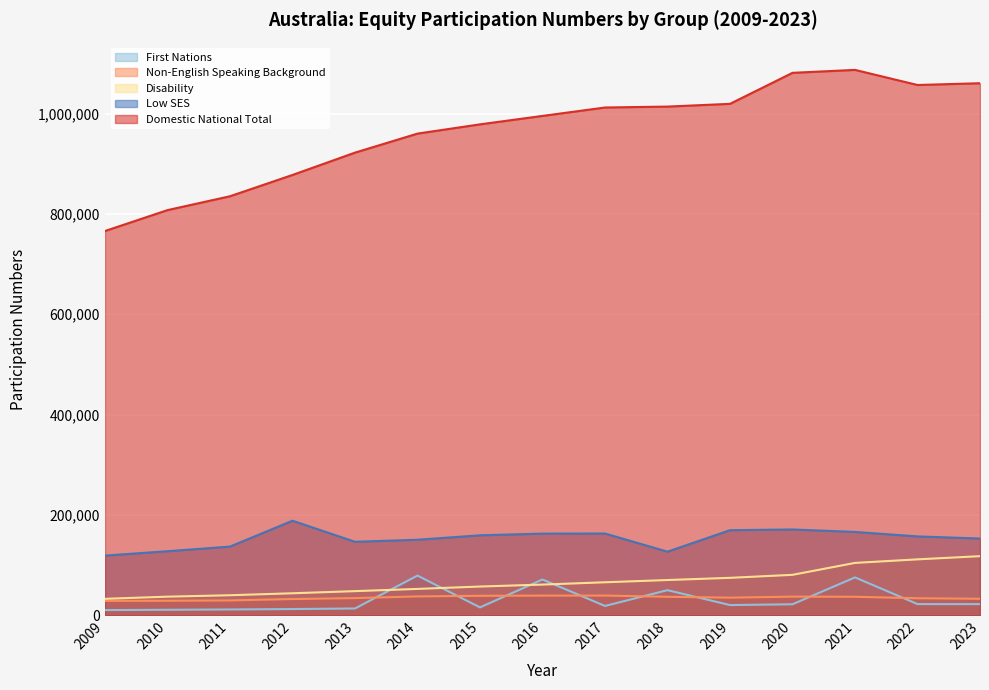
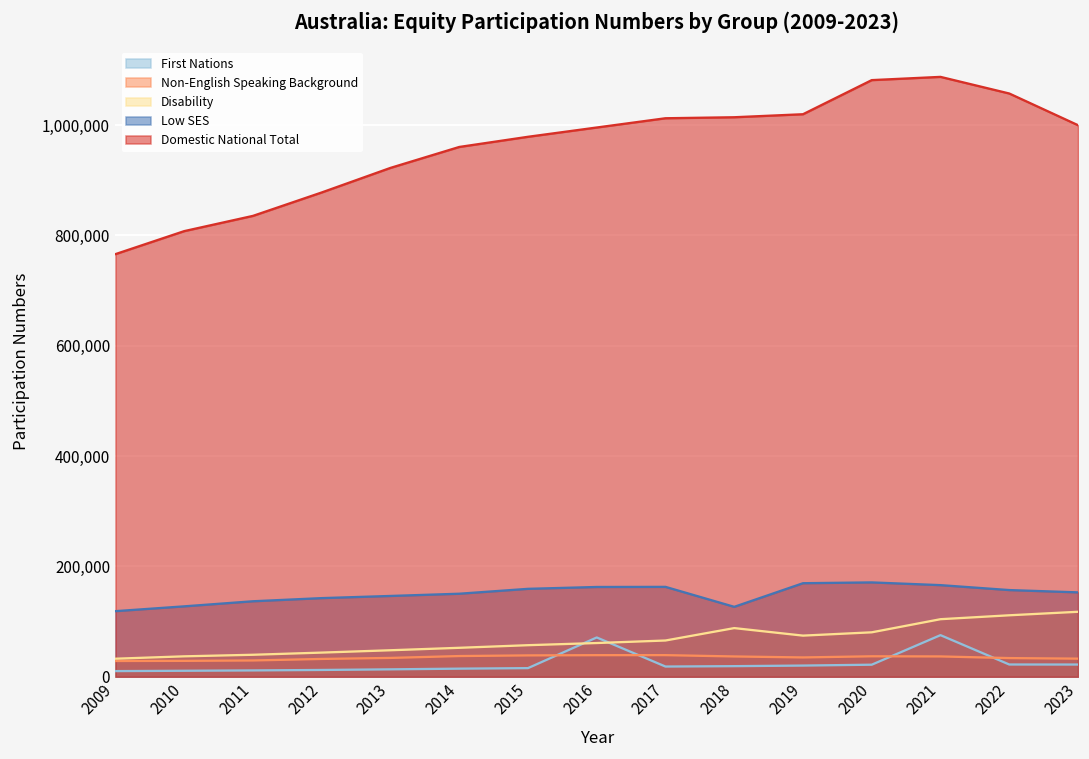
  {
    "First Nations": {
      "2009": "10,000",
      "2010": "10,000",
      "2011": "10,000",
      "2012": "10,000",
      "2013": "10,000",
-     "2014": "80,000",
+     "2014": "10,000",
      "2015": "20,000",
      "2016": "70,000",
      "2017": "20,000",
-     "2018": "50,000",
+     "2018": "20,000",
      "2019": "20,000",
      "2020": "20,000",
      "2021": "80,000",
      "2022": "20,000",
      "2023": "20,000"
    },
    "Non-English Speaking Background": {
      "2010": "30,000",
      "2011": "30,000",
      "2012": "30,000",
      "2013": "30,000",
      "2014": "40,000",
      "2015": "40,000",
      "2016": "40,000",
      "2017": "40,000",
      "2018": "40,000",
      "2019": "30,000",
      "2020": "40,000",
      "2021": "40,000",
      "2022": "30,000",
      "2023": "30,000"
    },
    "Disability": {
      "2010": "40,000",
      "2011": "40,000",
      "2012": "40,000",
      "2013": "50,000",
      "2014": "50,000",
      "2015": "60,000",
      "2016": "60,000",
      "2017": "70,000",
-     "2018": "70,000",
+     "2018": "90,000",
      "2019": "70,000",
      "2020": "80,000",
      "2021": "100,000",
      "2022": "110,000",
      "2023": "120,000"
    },
    "Low SES": {
      "2009": "120,000",
      "2010": "130,000",
      "2011": "140,000",
-     "2012": "190,000",
+     "2012": "140,000",
      "2013": "150,000",
      "2014": "150,000",
      "2015": "160,000",
      "2016": "160,000",
      "2017": "160,000",
      "2018": "130,000",
      "2019": "170,000",
      "2020": "170,000",
      "2021": "170,000",
      "2022": "160,000",
      "2023": "150,000"
    },
    "Domestic National Total": {
      "2009": "770,000",
      "2010": "810,000",
      "2011": "840,000",
      "2012": "880,000",
      "2013": "920,000",
      "2014": "960,000",
      "2015": "980,000",
      "2016": "1,000,000",
      "2017": "1,010,000",
      "2018": "1,010,000",
      "2019": "1,020,000",
      "2020": "1,080,000",
      "2021": "1,090,000",
      "2022": "1,060,000",
-     "2023": "1,060,000"
+     "2023": "1,000,000"
    }
  }
